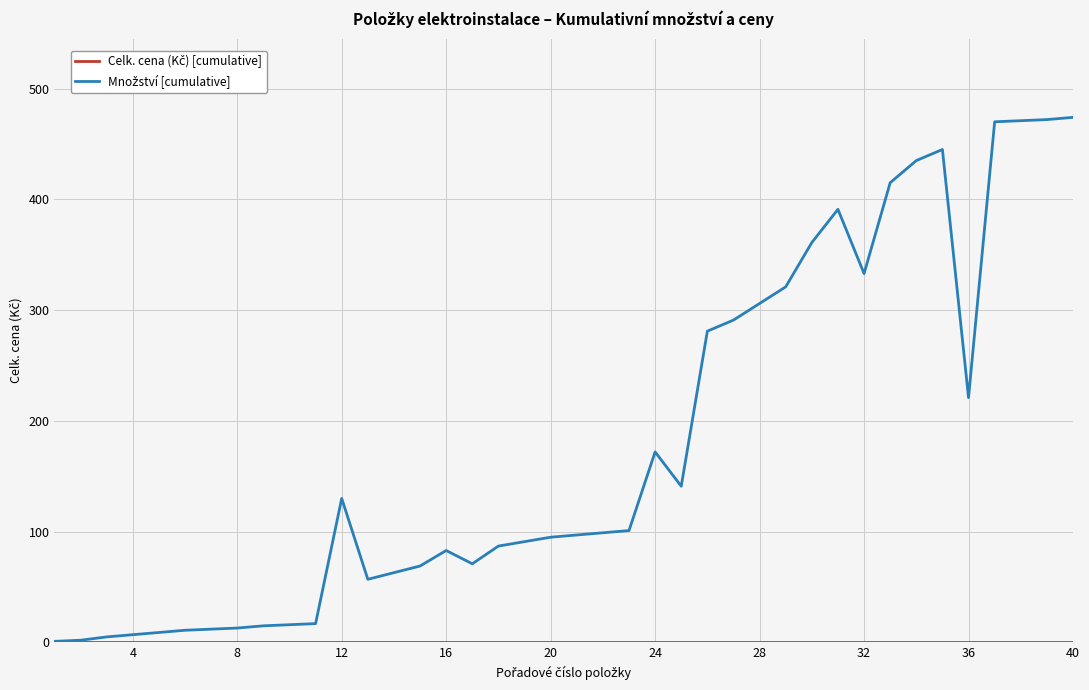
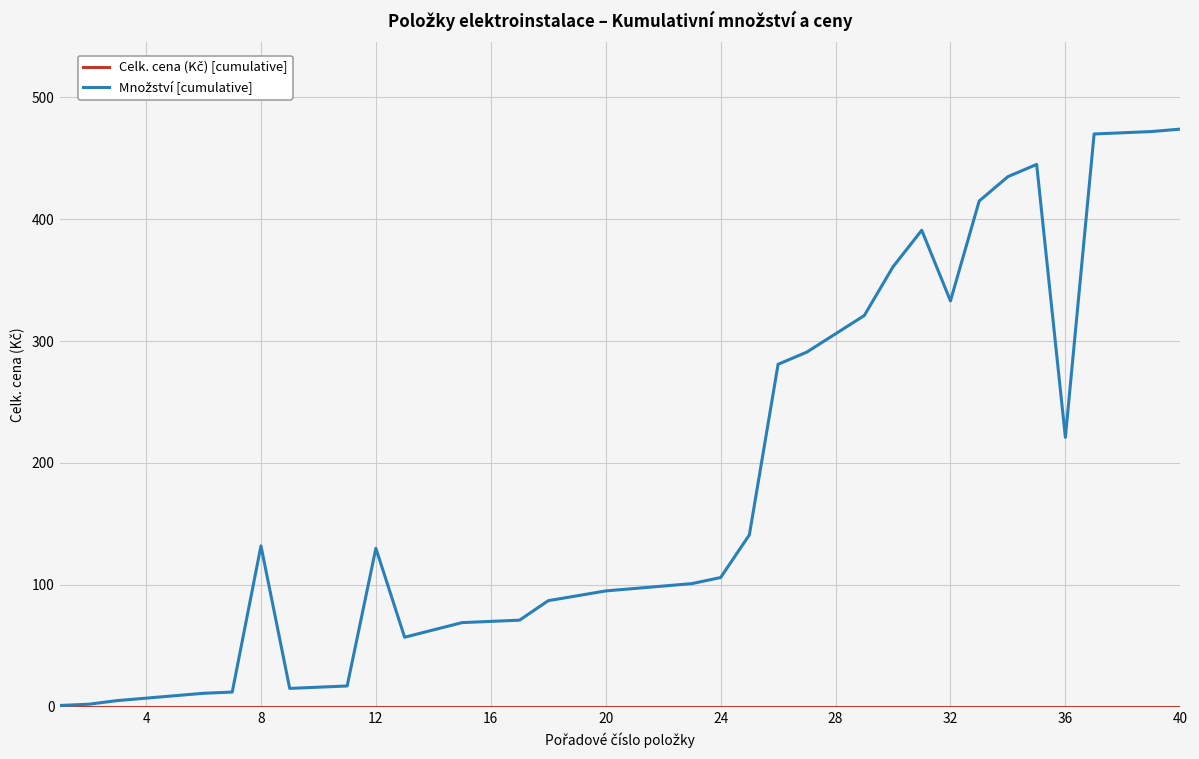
  {
    "Celk. cena (Kč) [cumulative]": {
      "4": 0,
      "8": 0,
      "12": 0,
      "16": 0,
      "20": 0,
      "24": 0,
      "28": 0,
      "32": 0,
      "36": 0,
      "40": 0
    },
    "Množství [cumulative]": {
      "4": 7,
-     "8": 13,
+     "8": 132,
      "12": 130,
-     "16": 83,
+     "16": 70,
      "20": 95,
-     "24": 172,
+     "24": 106,
      "28": 306,
      "32": 333,
      "36": 221,
      "40": 474
    }
  }
